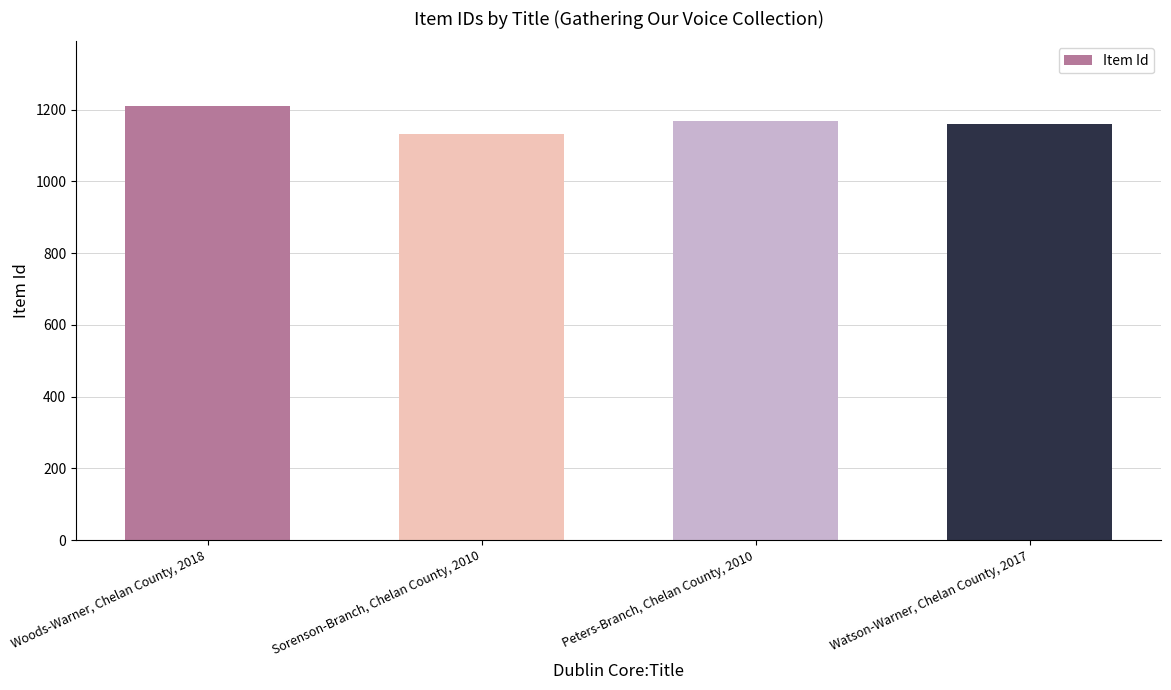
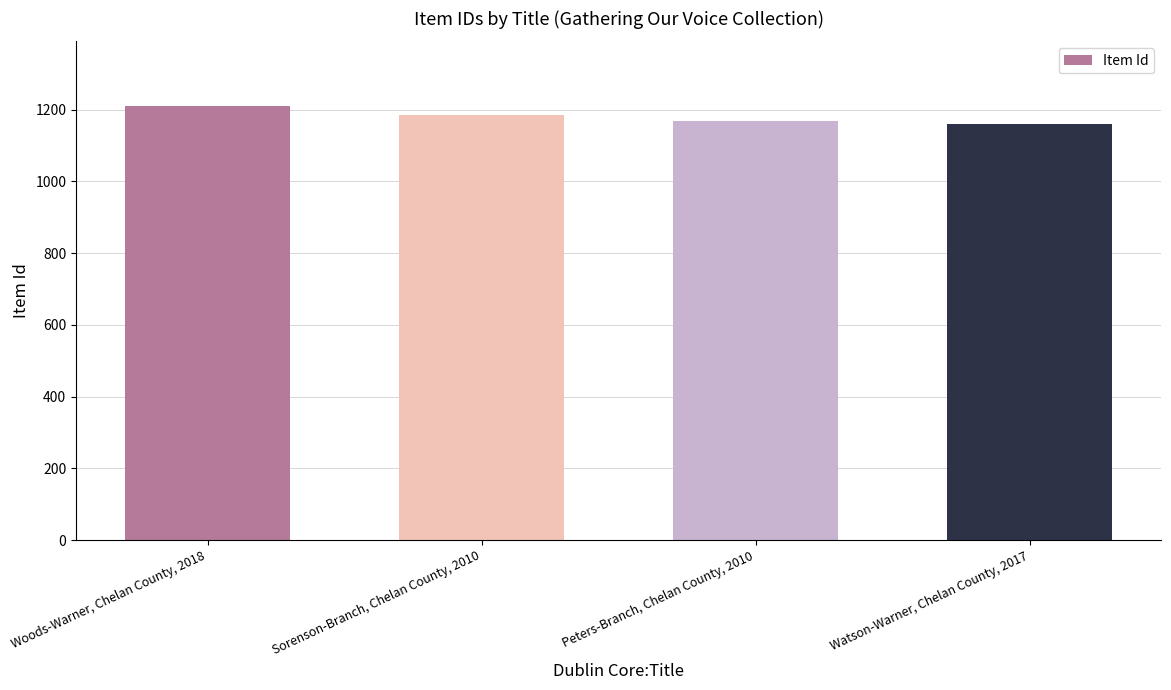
  {
    "Woods-Warner, Chelan County, 2018": 1210,
-   "Sorenson-Branch, Chelan County, 2010": 1130,
+   "Sorenson-Branch, Chelan County, 2010": 1190,
    "Peters-Branch, Chelan County, 2010": 1170,
    "Watson-Warner, Chelan County, 2017": 1160
  }
